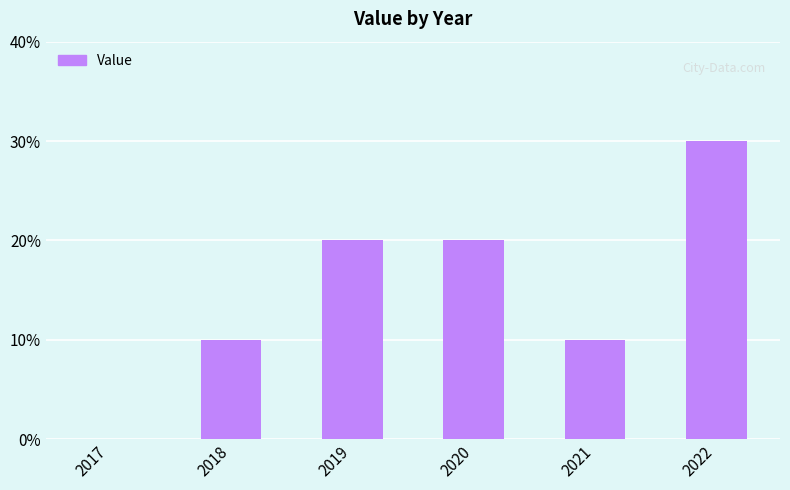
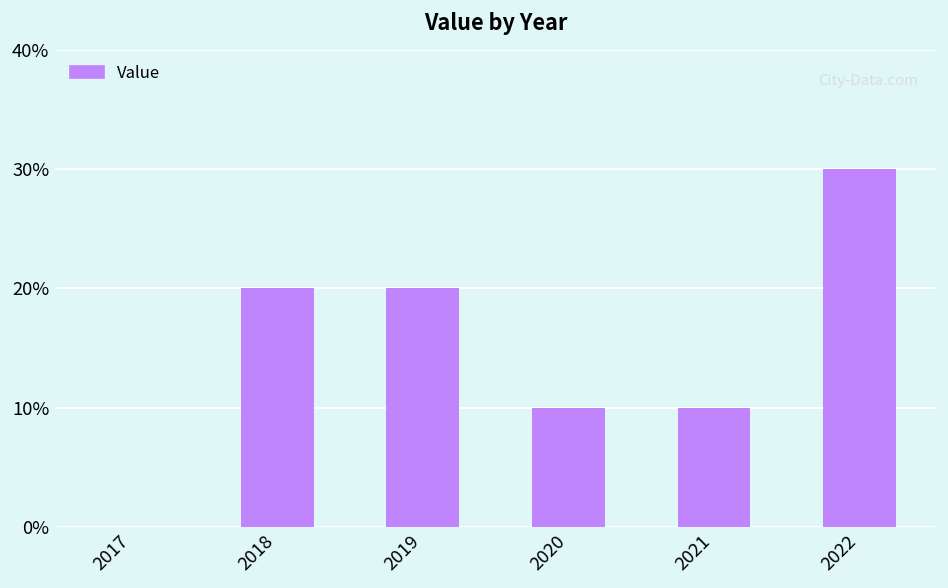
  {
    "2017": "0%",
-   "2018": "10%",
+   "2018": "20%",
    "2019": "20%",
-   "2020": "20%",
+   "2020": "10%",
    "2021": "10%",
    "2022": "30%"
  }
